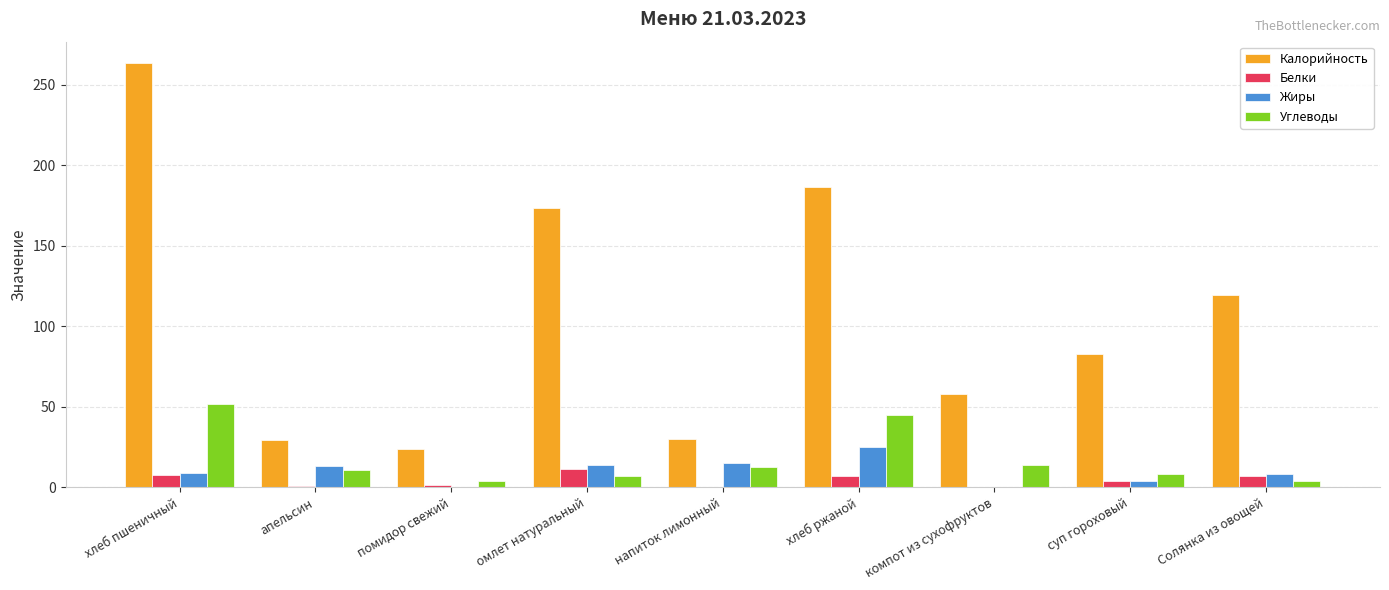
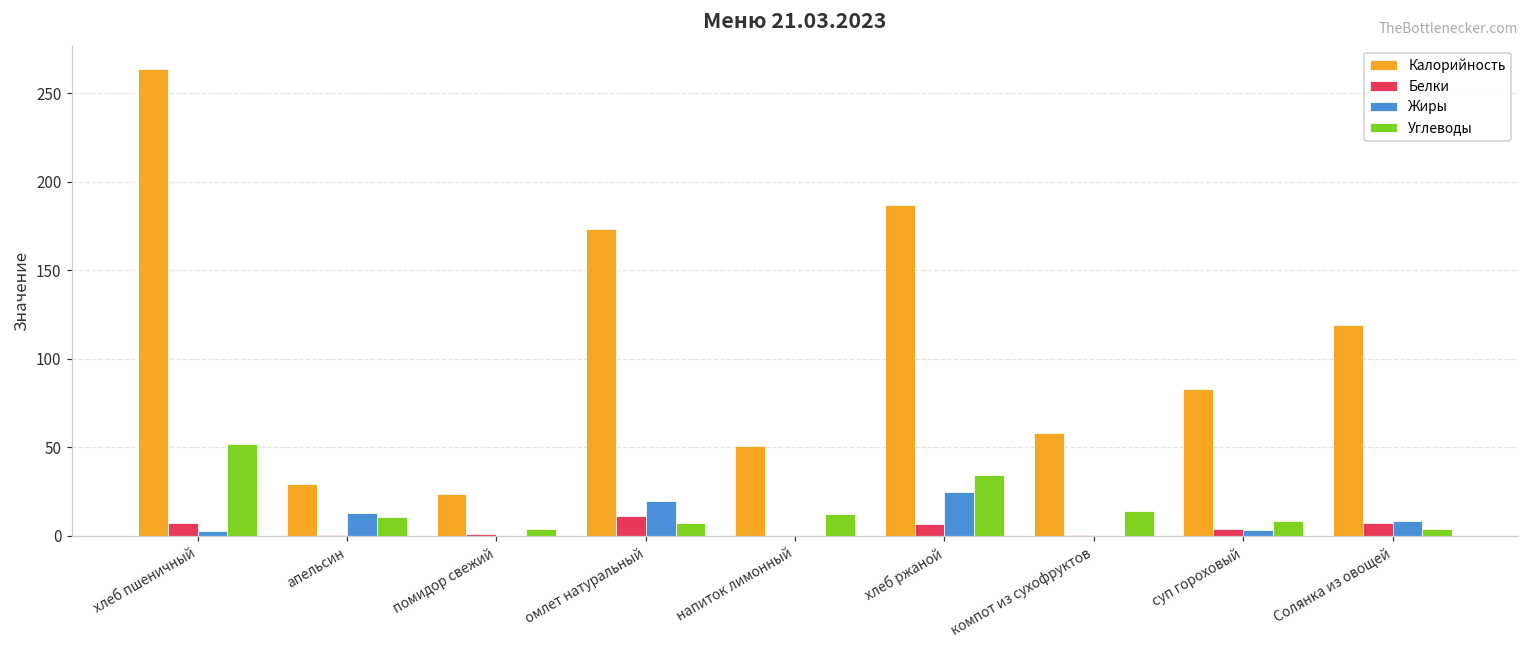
  {
    "Калорийность": {
      "хлеб пшеничный": 264,
      "апельсин": 29,
      "помидор свежий": 24,
      "омлет натуральный": 174,
-     "напиток лимонный": 30,
+     "напиток лимонный": 51,
      "хлеб ржаной": 187,
      "компот из сухофруктов": 58,
      "суп гороховый": 83,
      "Солянка из овощей": 119
    },
    "Белки": {
      "хлеб пшеничный": 8,
      "омлет натуральный": 11,
      "хлеб ржаной": 7,
      "суп гороховый": 4,
      "Солянка из овощей": 7
    },
    "Жиры": {
-     "хлеб пшеничный": 9,
+     "хлеб пшеничный": 3,
      "апельсин": 13,
-     "омлет натуральный": 13,
-     "напиток лимонный": 15,
+     "омлет натуральный": 19,
+     "напиток лимонный": 0,
      "хлеб ржаной": 25,
      "суп гороховый": 4,
      "Солянка из овощей": 8
    },
    "Углеводы": {
      "хлеб пшеничный": 52,
      "апельсин": 11,
      "помидор свежий": 4,
      "омлет натуральный": 7,
      "напиток лимонный": 12,
-     "хлеб ржаной": 45,
+     "хлеб ржаной": 34,
      "компот из сухофруктов": 14,
      "суп гороховый": 8,
      "Солянка из овощей": 4
    }
  }
